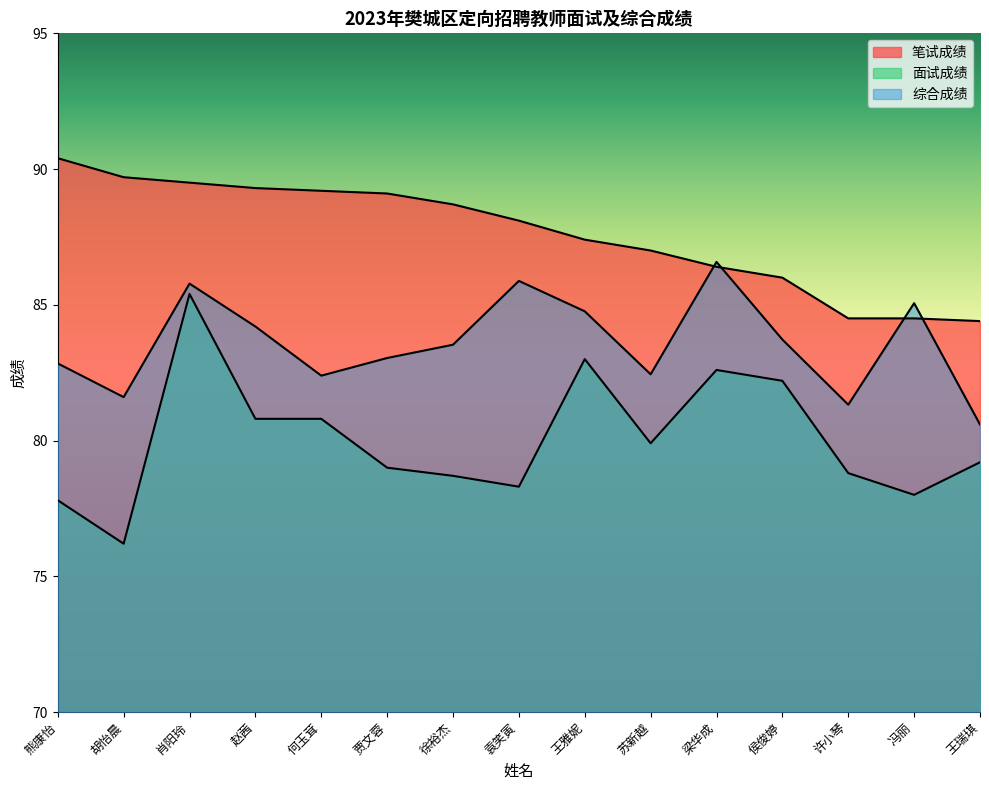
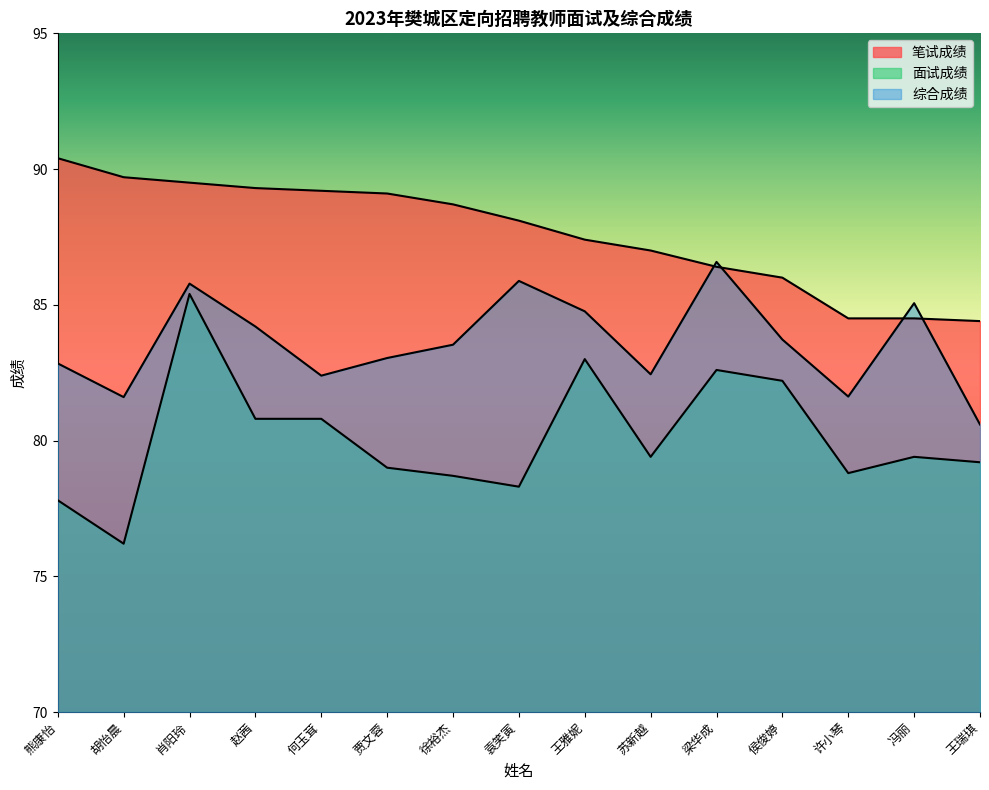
  {
    "笔试成绩": {
      "熊康怡": 90.4,
      "胡怡晨": 89.7,
      "肖阳玲": 89.5,
      "赵茜": 89.3,
      "何玉茸": 89.2,
      "贾文蓉": 89.1,
      "徐裕杰": 88.7,
      "袁笑寅": 88.1,
      "王雅妮": 87.4,
      "苏新越": 87.0,
      "梁华成": 86.4,
      "侯俊婷": 86.0,
      "许小琴": 84.5,
      "冯丽": 84.5,
      "王瑞琪": 84.4
    },
    "面试成绩": {
      "熊康怡": 77.8,
      "胡怡晨": 76.2,
      "肖阳玲": 85.4,
      "赵茜": 80.8,
      "何玉茸": 80.8,
      "贾文蓉": 79.0,
      "徐裕杰": 78.7,
      "袁笑寅": 78.3,
      "王雅妮": 83.0,
-     "苏新越": 79.9,
+     "苏新越": 79.4,
      "梁华成": 82.6,
      "侯俊婷": 82.2,
      "许小琴": 78.8,
-     "冯丽": 78.0,
+     "冯丽": 79.4,
      "王瑞琪": 79.2
    },
    "综合成绩": {
      "熊康怡": 82.8,
      "胡怡晨": 81.6,
      "肖阳玲": 85.8,
      "赵茜": 84.2,
      "何玉茸": 82.4,
      "贾文蓉": 83.0,
      "徐裕杰": 83.5,
      "袁笑寅": 85.9,
      "王雅妮": 84.8,
      "苏新越": 82.4,
      "梁华成": 86.6,
      "侯俊婷": 83.7,
-     "许小琴": 81.3,
+     "许小琴": 81.6,
      "冯丽": 85.1,
      "王瑞琪": 80.6
    }
  }
